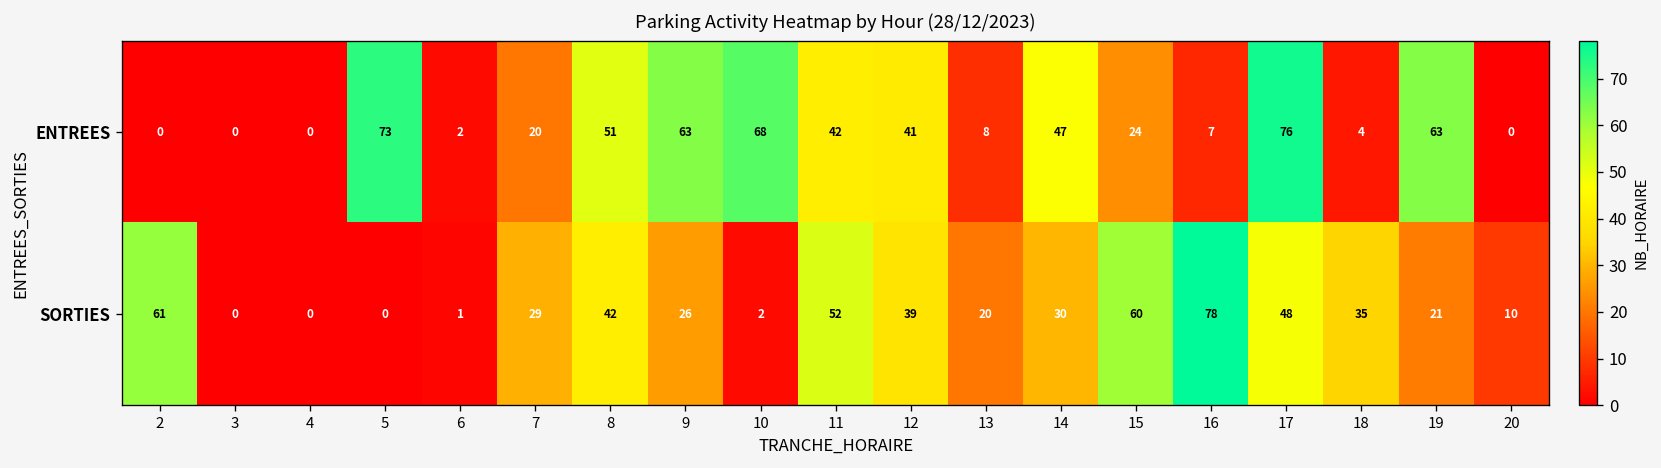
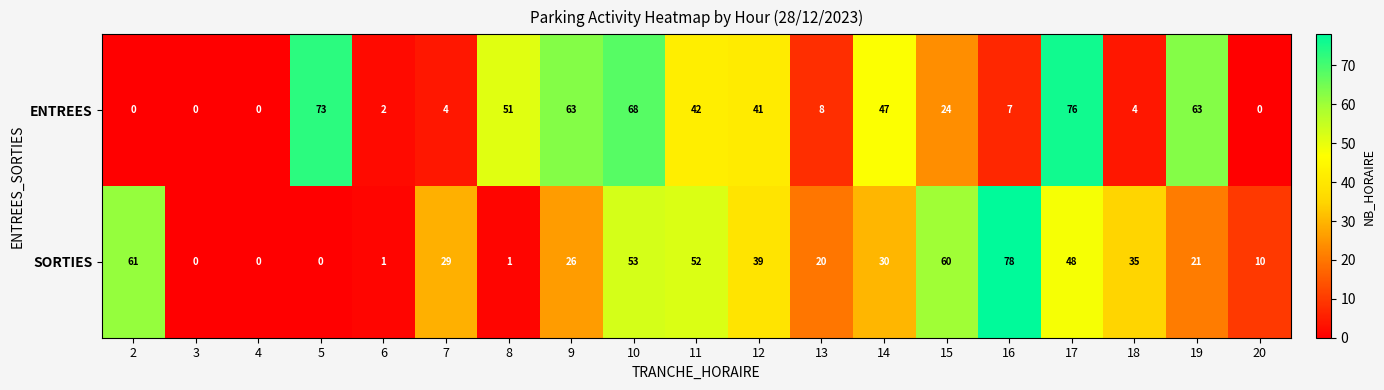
  {
    "ENTREES": {
      "2": 0,
      "3": 0,
      "4": 0,
      "5": 73,
      "6": 2,
-     "7": 20,
+     "7": 4,
      "8": 51,
      "9": 63,
      "10": 68,
      "11": 42,
      "12": 41,
      "13": 8,
      "14": 47,
      "15": 24,
      "16": 7,
      "17": 76,
      "18": 4,
      "19": 63,
      "20": 0
    },
    "SORTIES": {
      "2": 61,
      "3": 0,
      "4": 0,
      "5": 0,
      "6": 1,
      "7": 29,
-     "8": 42,
+     "8": 1,
      "9": 26,
-     "10": 2,
+     "10": 53,
      "11": 52,
      "12": 39,
      "13": 20,
      "14": 30,
      "15": 60,
      "16": 78,
      "17": 48,
      "18": 35,
      "19": 21,
      "20": 10
    }
  }
